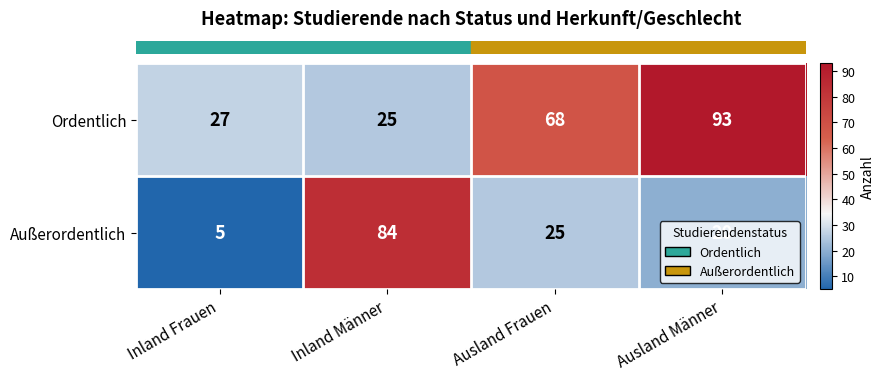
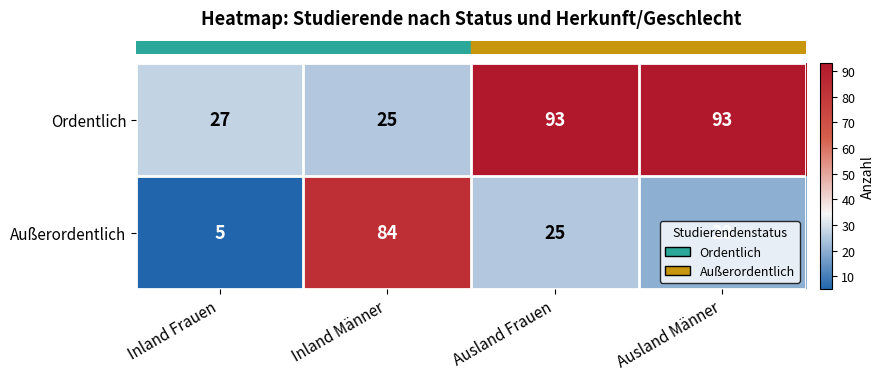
  {
    "Ordentlich": {
      "Inland Frauen": 27,
      "Inland Männer": 25,
-     "Ausland Frauen": 68,
+     "Ausland Frauen": 93,
      "Ausland Männer": 93
    },
    "Außerordentlich": {
      "Inland Frauen": 5,
      "Inland Männer": 84,
      "Ausland Frauen": 25
    }
  }
